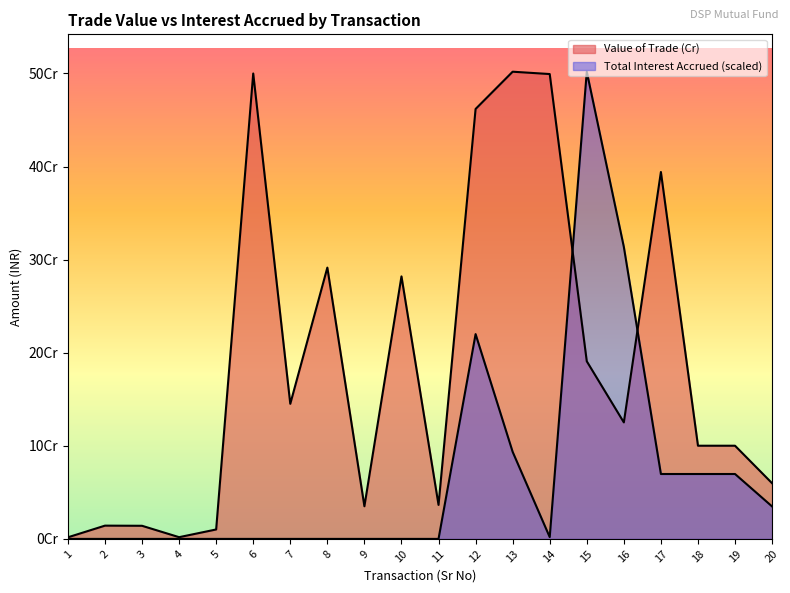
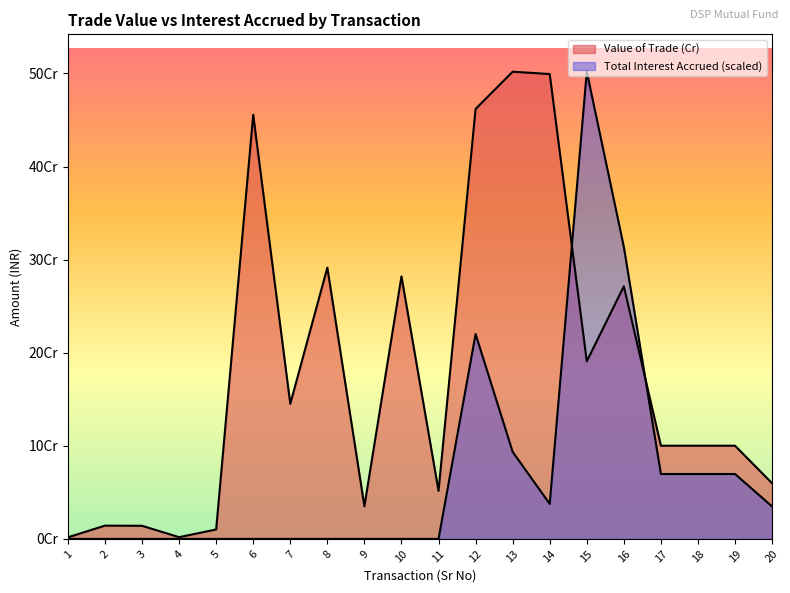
  {
    "Value of Trade (Cr)": {
      "2": "1Cr",
      "3": "1Cr",
      "5": "1Cr",
-     "6": "50Cr",
+     "6": "46Cr",
      "7": "15Cr",
      "8": "29Cr",
      "9": "4Cr",
      "10": "28Cr",
-     "11": "4Cr",
+     "11": "5Cr",
      "12": "46Cr",
      "13": "50Cr",
      "14": "50Cr",
      "15": "19Cr",
-     "16": "13Cr",
-     "17": "39Cr",
+     "16": "27Cr",
+     "17": "10Cr",
      "18": "10Cr",
      "19": "10Cr",
      "20": "6Cr"
    },
    "Total Interest Accrued (scaled)": {
      "2": "0Cr",
      "3": "0Cr",
      "5": "0Cr",
      "6": "0Cr",
      "7": "0Cr",
      "8": "0Cr",
      "9": "0Cr",
      "10": "0Cr",
      "11": "0Cr",
      "12": "22Cr",
      "13": "9Cr",
-     "14": "0Cr",
+     "14": "4Cr",
      "16": "31Cr",
      "17": "7Cr",
      "18": "7Cr",
      "19": "7Cr",
      "20": "3Cr"
    }
  }
